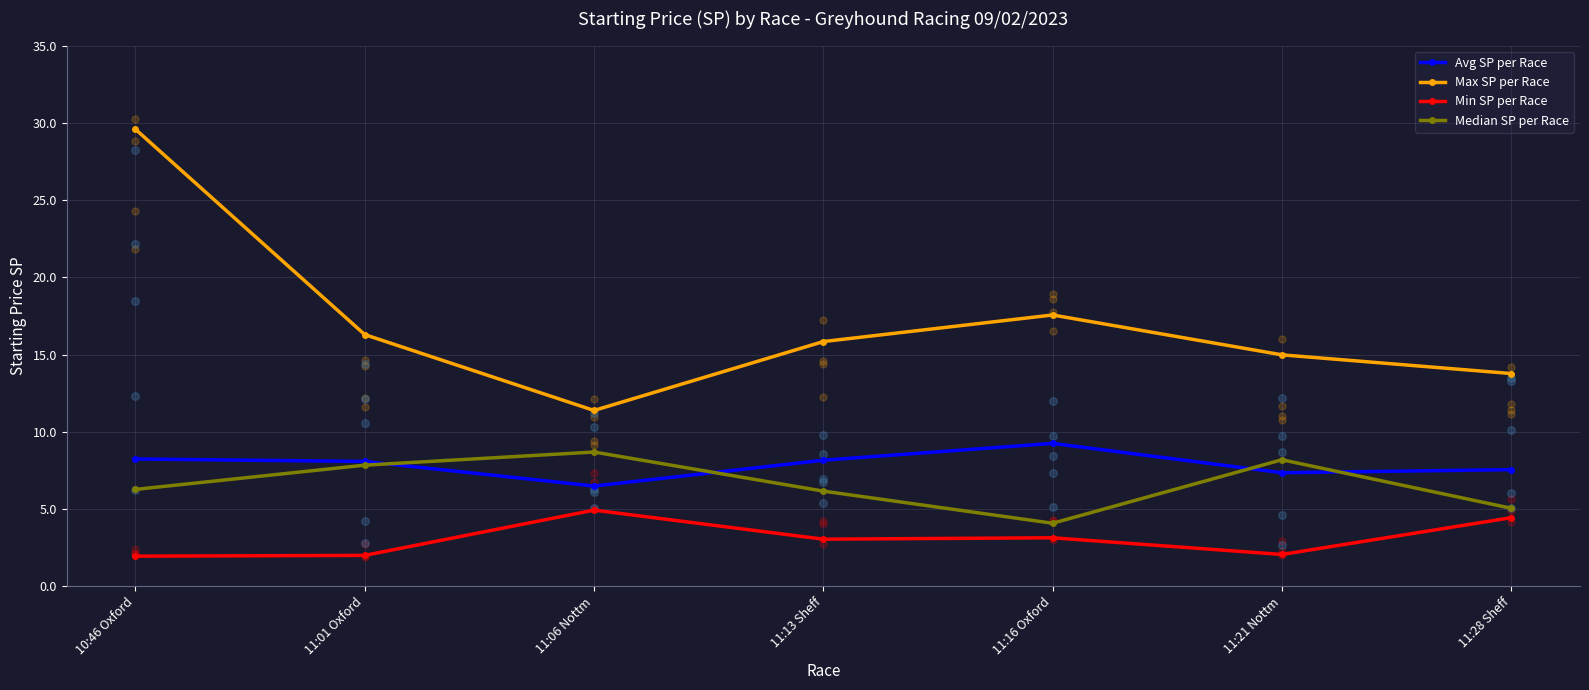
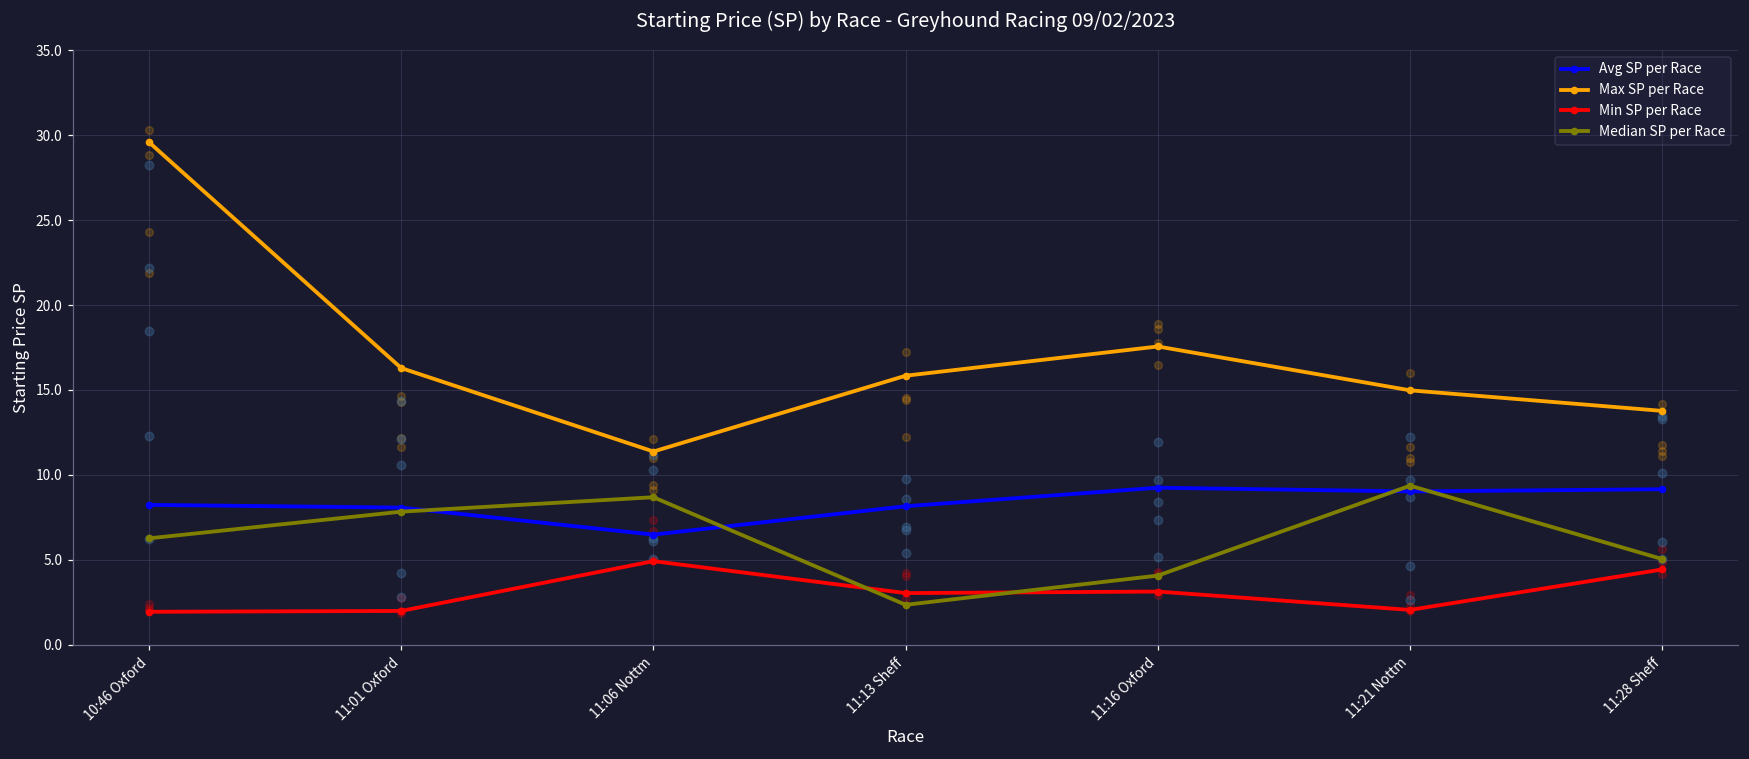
  {
    "Avg SP per Race": {
      "10:46 Oxford": 8.2,
      "11:01 Oxford": 8.1,
      "11:06 Nottm": 6.5,
      "11:13 Sheff": 8.2,
      "11:16 Oxford": 9.3,
-     "11:21 Nottm": 7.4,
-     "11:28 Sheff": 7.6
+     "11:21 Nottm": 9.0,
+     "11:28 Sheff": 9.2
    },
    "Median SP per Race": {
      "11:01 Oxford": 7.8,
      "11:06 Nottm": 8.7,
-     "11:13 Sheff": 6.2,
-     "11:21 Nottm": 8.2
+     "11:13 Sheff": 2.4,
+     "11:21 Nottm": 9.4
    }
  }
